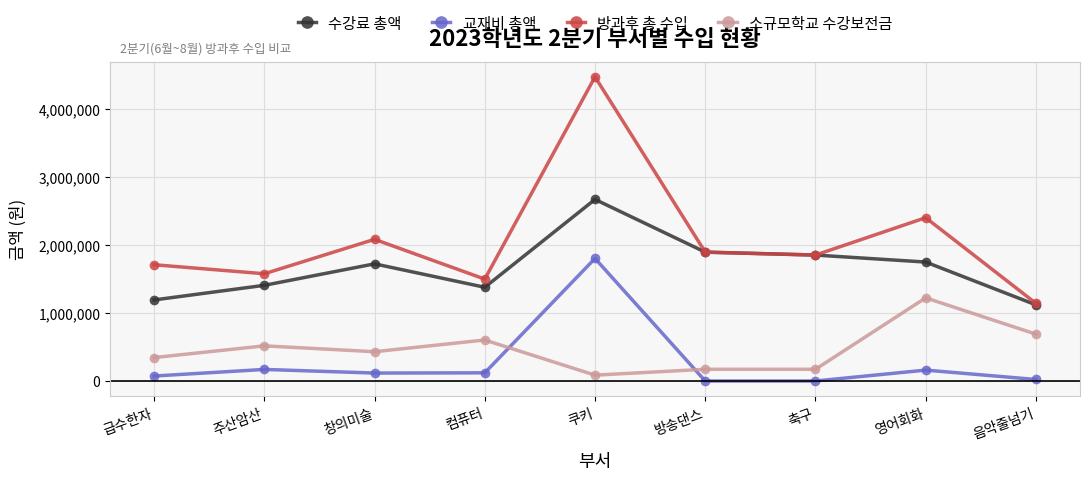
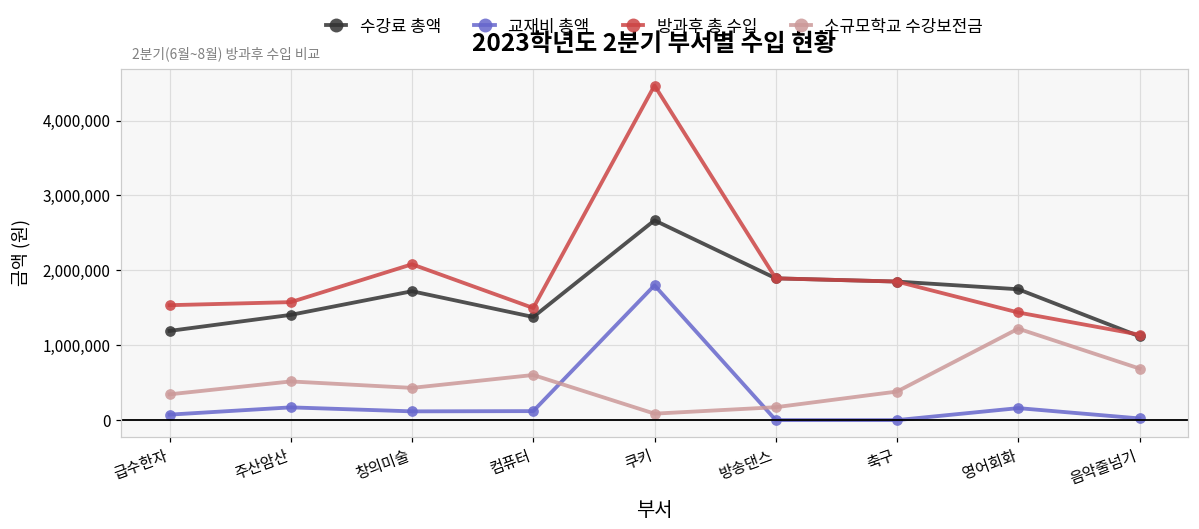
  {
    "수강료 총액": {
      "급수한자": "1,200,000",
      "주산암산": "1,400,000",
      "창의미술": "1,700,000",
      "컴퓨터": "1,400,000",
      "쿠키": "2,700,000",
      "영어회화": "1,700,000"
    },
    "교재비 총액": {
      "급수한자": "100,000",
      "주산암산": "200,000",
      "창의미술": "100,000",
      "컴퓨터": "100,000",
      "쿠키": "1,800,000",
      "방송댄스": "0",
      "축구": "0",
      "영어회화": "200,000",
      "음악줄넘기": "0"
    },
    "방과후 총 수입": {
-     "급수한자": "1,700,000",
+     "급수한자": "1,500,000",
      "주산암산": "1,600,000",
      "창의미술": "2,100,000",
      "컴퓨터": "1,500,000",
      "쿠키": "4,500,000",
-     "영어회화": "2,400,000"
+     "영어회화": "1,400,000"
    },
    "소규모학교 수강보전금": {
      "급수한자": "300,000",
      "주산암산": "500,000",
      "창의미술": "400,000",
      "컴퓨터": "600,000",
      "쿠키": "100,000",
      "방송댄스": "200,000",
-     "축구": "200,000",
+     "축구": "400,000",
      "영어회화": "1,200,000",
      "음악줄넘기": "700,000"
    }
  }
